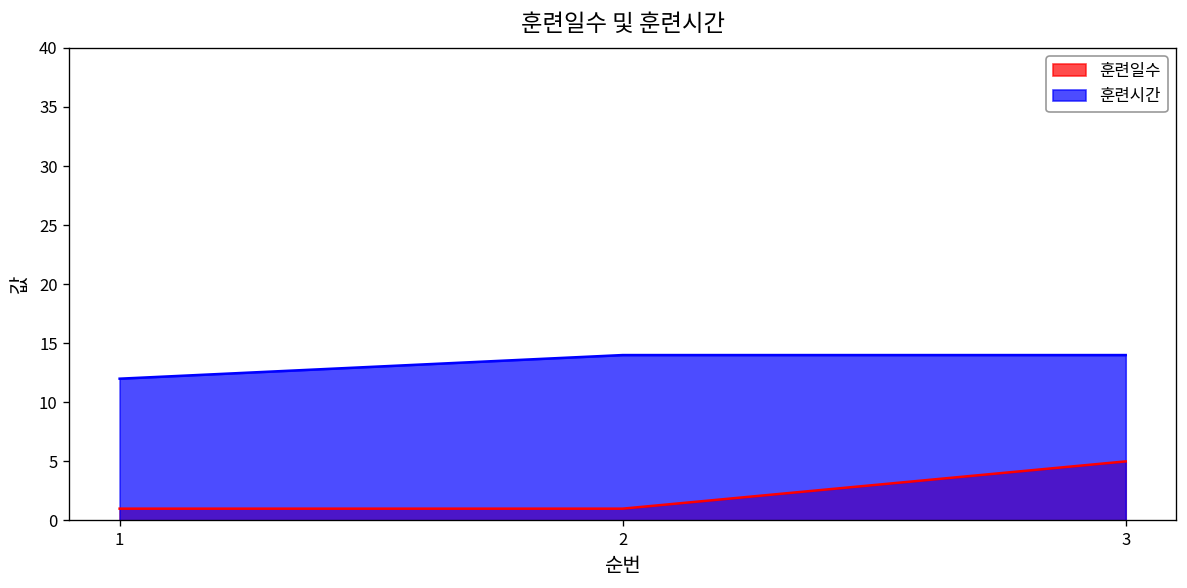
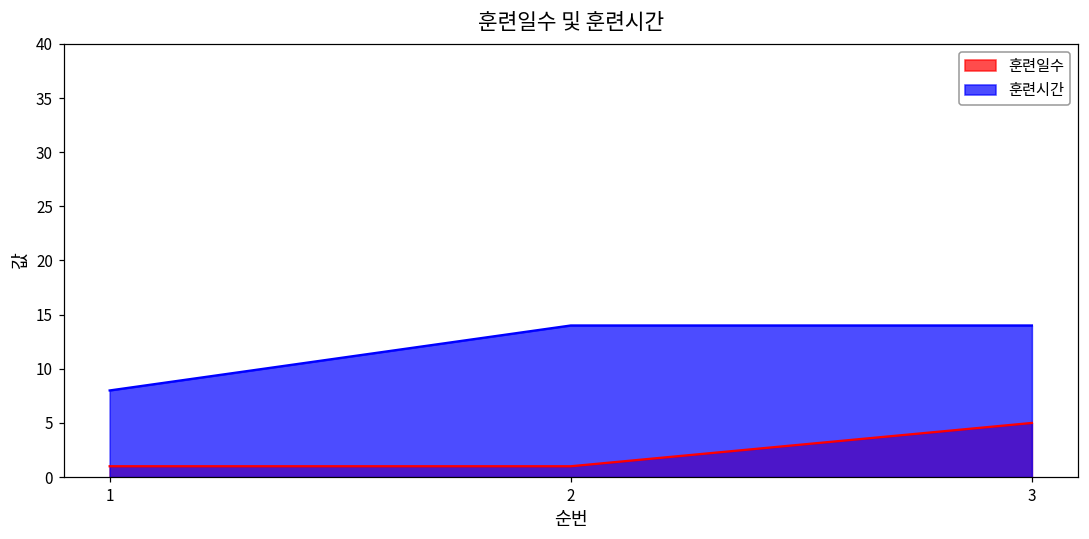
  {
    "훈련일수": {
      "1": 1,
      "2": 1,
      "3": 5
    },
    "훈련시간": {
-     "1": 12,
+     "1": 8,
      "2": 14,
      "3": 14
    }
  }
